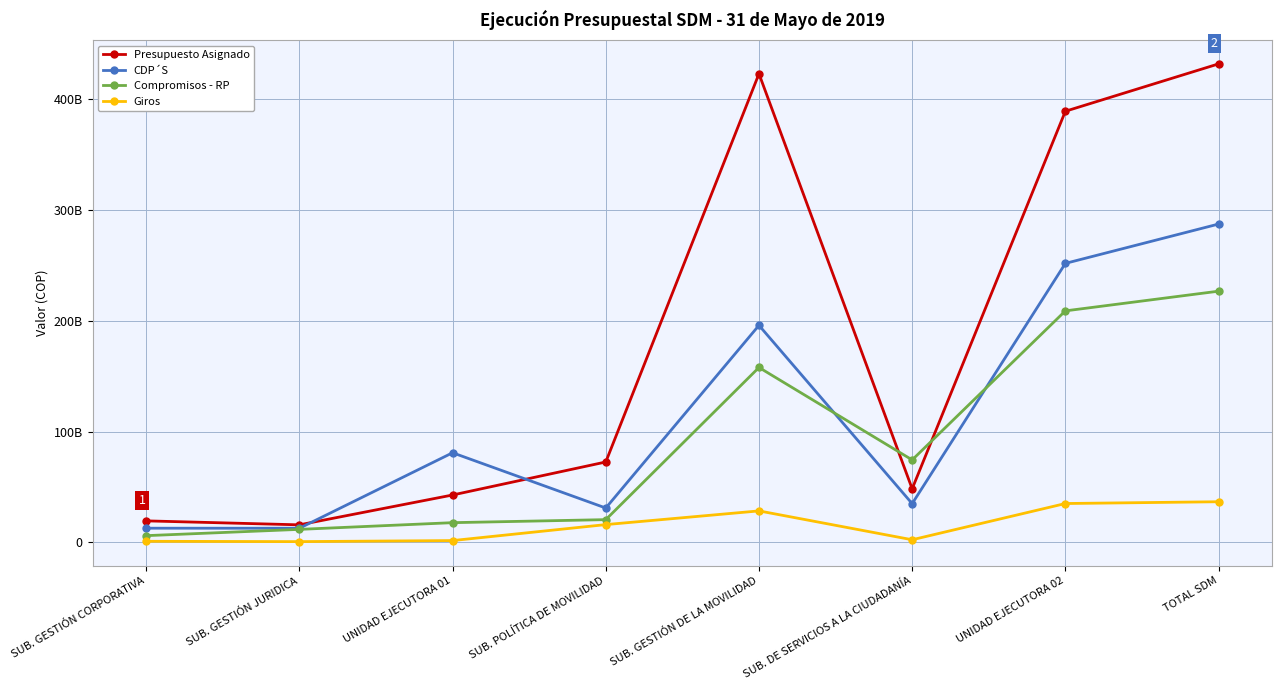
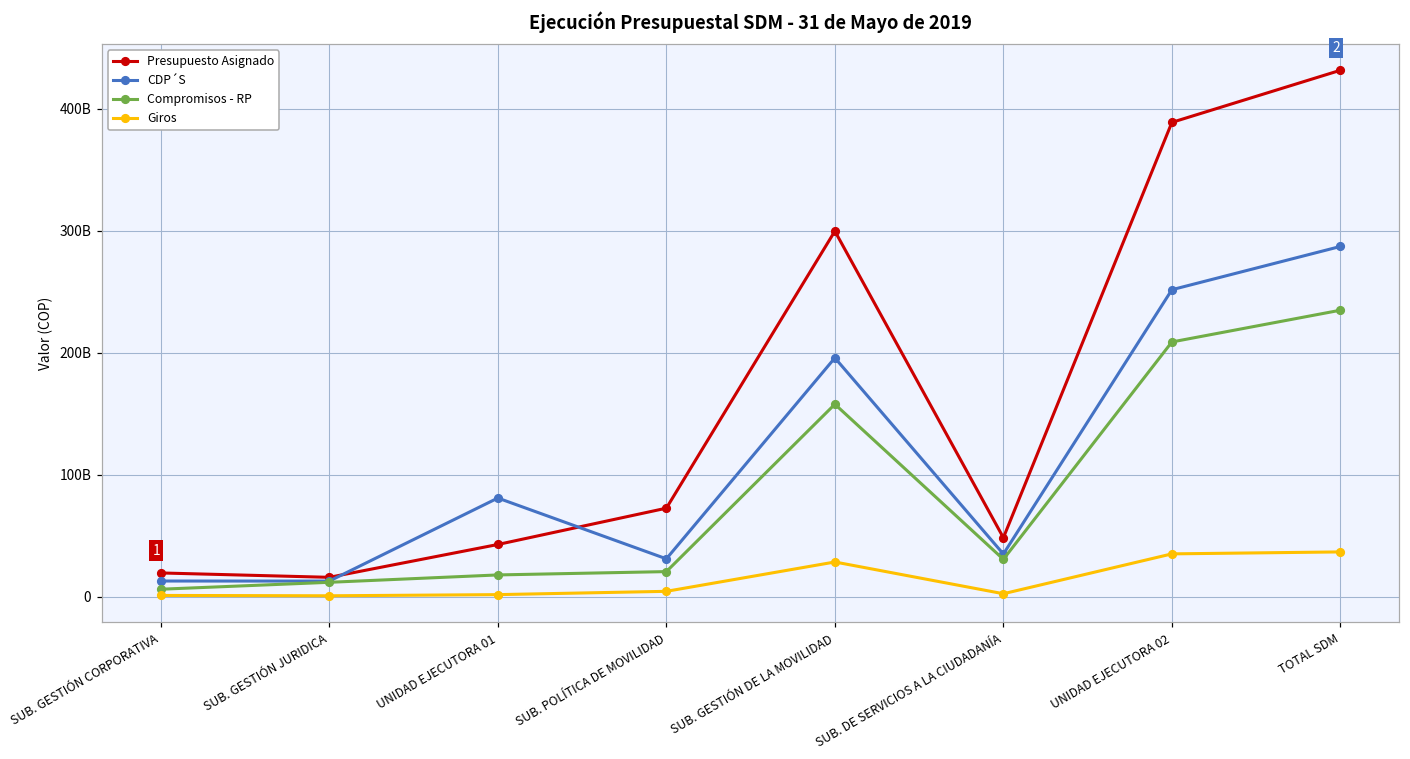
  {
    "Presupuesto Asignado": {
      "SUB. GESTIÓN JURIDICA": 16000000000,
      "UNIDAD EJECUTORA 01": 43000000000,
      "SUB. POLÍTICA DE MOVILIDAD": 73000000000,
-     "SUB. GESTIÓN DE LA MOVILIDAD": 423000000000,
+     "SUB. GESTIÓN DE LA MOVILIDAD": 300000000000,
      "SUB. DE SERVICIOS A LA CIUDADANÍA": 48000000000,
      "UNIDAD EJECUTORA 02": 389000000000
    },
    "CDP´S": {
      "SUB. GESTIÓN CORPORATIVA": 13000000000,
      "UNIDAD EJECUTORA 01": 81000000000,
      "SUB. POLÍTICA DE MOVILIDAD": 31000000000,
      "SUB. GESTIÓN DE LA MOVILIDAD": 196000000000,
      "SUB. DE SERVICIOS A LA CIUDADANÍA": 35000000000,
      "UNIDAD EJECUTORA 02": 252000000000,
      "TOTAL SDM": 287000000000
    },
    "Compromisos - RP": {
      "SUB. GESTIÓN CORPORATIVA": 6000000000,
      "UNIDAD EJECUTORA 01": 18000000000,
      "SUB. POLÍTICA DE MOVILIDAD": 20000000000,
      "SUB. GESTIÓN DE LA MOVILIDAD": 158000000000,
-     "SUB. DE SERVICIOS A LA CIUDADANÍA": 74000000000,
+     "SUB. DE SERVICIOS A LA CIUDADANÍA": 31000000000,
      "UNIDAD EJECUTORA 02": 209000000000,
-     "TOTAL SDM": 227000000000
+     "TOTAL SDM": 235000000000
    },
    "Giros": {
      "SUB. GESTIÓN CORPORATIVA": 1000000000,
      "SUB. GESTIÓN JURIDICA": 1000000000,
      "UNIDAD EJECUTORA 01": 2000000000,
-     "SUB. POLÍTICA DE MOVILIDAD": 16000000000,
+     "SUB. POLÍTICA DE MOVILIDAD": 4000000000,
      "SUB. GESTIÓN DE LA MOVILIDAD": 28000000000,
      "SUB. DE SERVICIOS A LA CIUDADANÍA": 2000000000,
      "UNIDAD EJECUTORA 02": 35000000000,
      "TOTAL SDM": 37000000000
    }
  }
